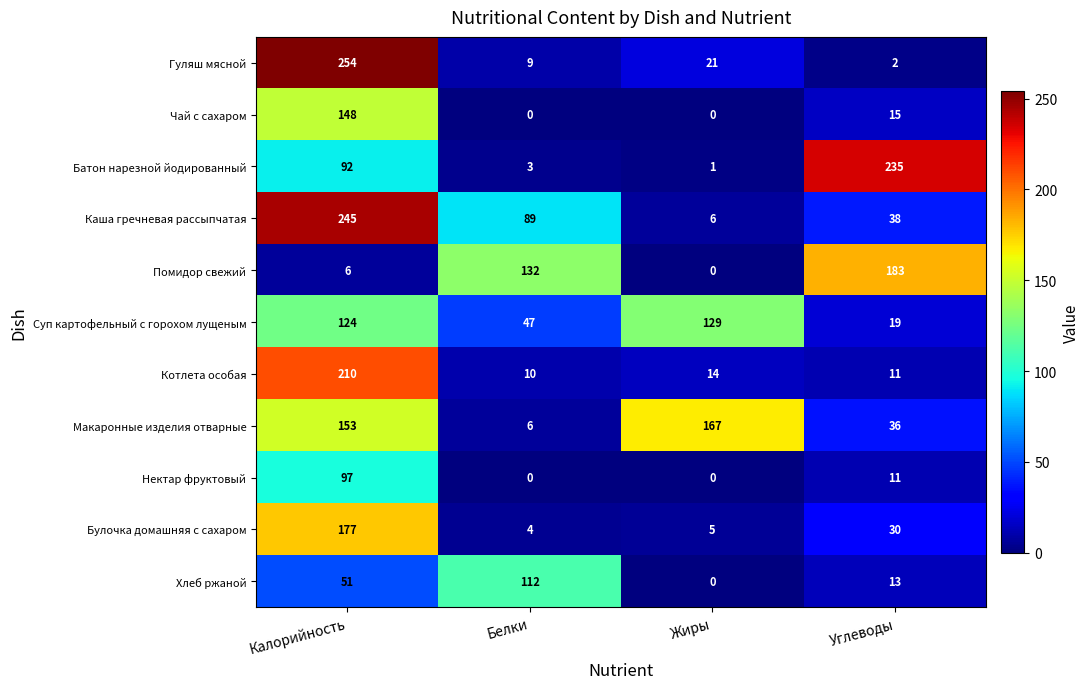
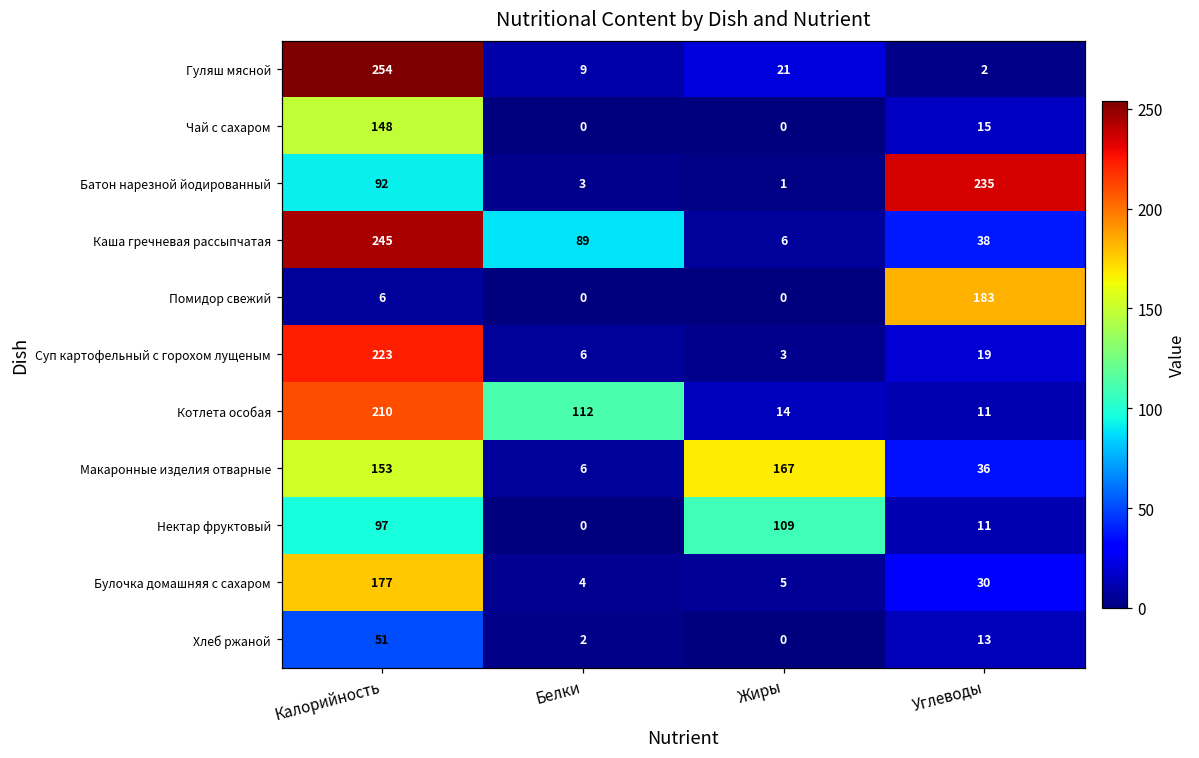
  {
    "Гуляш мясной": {
      "Калорийность": 254,
      "Белки": 9,
      "Жиры": 21,
      "Углеводы": 2
    },
    "Чай с сахаром": {
      "Калорийность": 148,
      "Белки": 0,
      "Жиры": 0,
      "Углеводы": 15
    },
    "Батон нарезной йодированный": {
      "Калорийность": 92,
      "Белки": 3,
      "Жиры": 1,
      "Углеводы": 235
    },
    "Каша гречневая рассыпчатая": {
      "Калорийность": 245,
      "Белки": 89,
      "Жиры": 6,
      "Углеводы": 38
    },
    "Помидор свежий": {
      "Калорийность": 6,
-     "Белки": 132,
+     "Белки": 0,
      "Жиры": 0,
      "Углеводы": 183
    },
    "Суп картофельный с горохом лущеным": {
-     "Калорийность": 124,
-     "Белки": 47,
-     "Жиры": 129,
+     "Калорийность": 223,
+     "Белки": 6,
+     "Жиры": 3,
      "Углеводы": 19
    },
    "Котлета особая": {
      "Калорийность": 210,
-     "Белки": 10,
+     "Белки": 112,
      "Жиры": 14,
      "Углеводы": 11
    },
    "Макаронные изделия отварные": {
      "Калорийность": 153,
      "Белки": 6,
      "Жиры": 167,
      "Углеводы": 36
    },
    "Нектар фруктовый": {
      "Калорийность": 97,
      "Белки": 0,
-     "Жиры": 0,
+     "Жиры": 109,
      "Углеводы": 11
    },
    "Булочка домашняя с сахаром": {
      "Калорийность": 177,
      "Белки": 4,
      "Жиры": 5,
      "Углеводы": 30
    },
    "Хлеб ржаной": {
      "Калорийность": 51,
-     "Белки": 112,
+     "Белки": 2,
      "Жиры": 0,
      "Углеводы": 13
    }
  }
